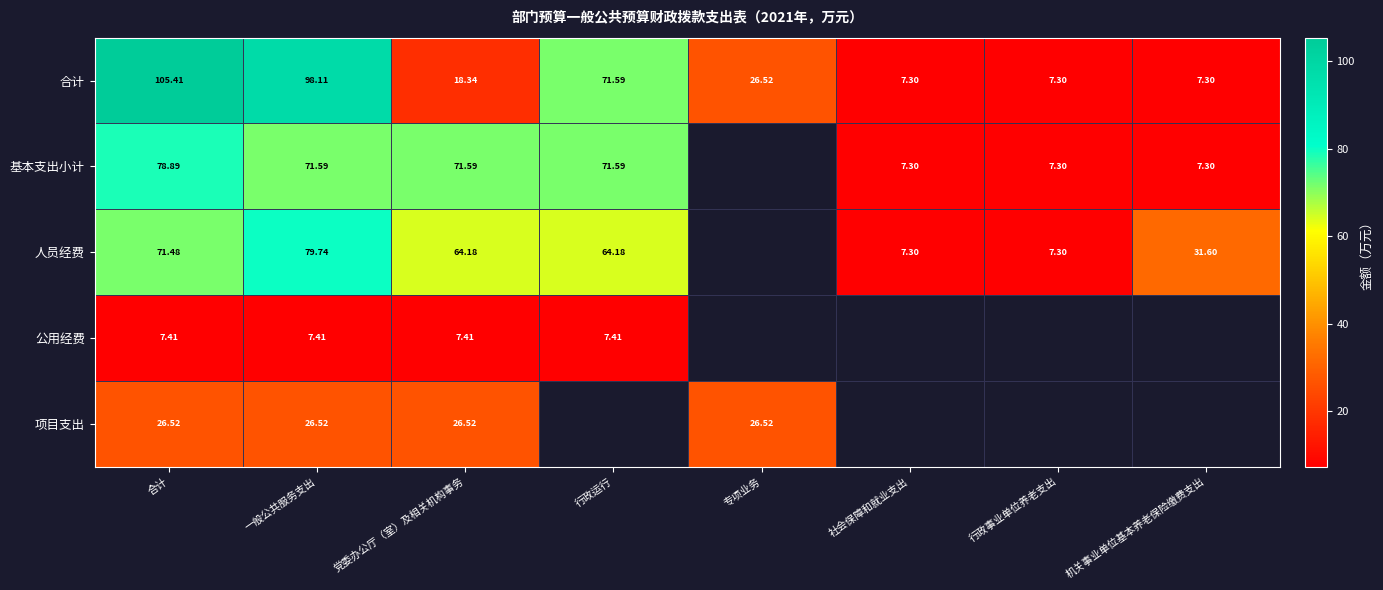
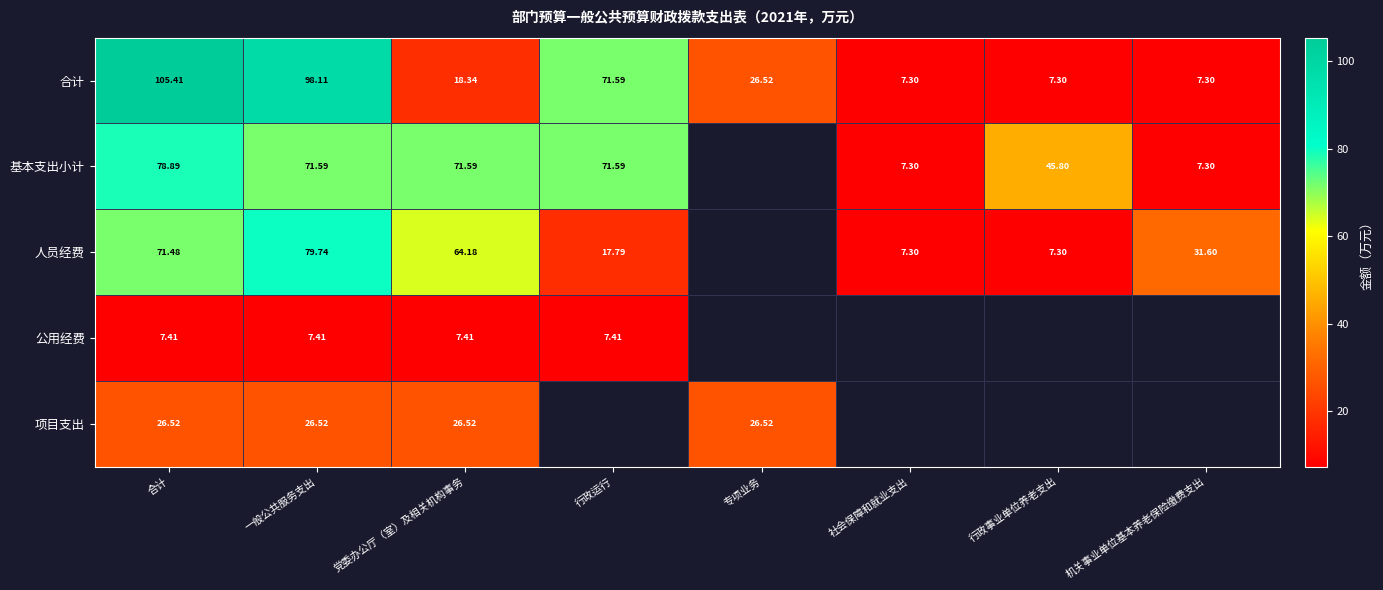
  {
    "合计": {
      "合计": 105.41,
      "一般公共服务支出": 98.11,
      "党委办公厅（室）及相关机构事务": 18.34,
      "行政运行": 71.59,
      "专项业务": 26.52,
      "社会保障和就业支出": 7.30,
      "行政事业单位养老支出": 7.30,
      "机关事业单位基本养老保险缴费支出": 7.30
    },
    "基本支出小计": {
      "合计": 78.89,
      "一般公共服务支出": 71.59,
      "党委办公厅（室）及相关机构事务": 71.59,
      "行政运行": 71.59,
      "社会保障和就业支出": 7.30,
-     "行政事业单位养老支出": 7.30,
+     "行政事业单位养老支出": 45.80,
      "机关事业单位基本养老保险缴费支出": 7.30
    },
    "人员经费": {
      "合计": 71.48,
      "一般公共服务支出": 79.74,
      "党委办公厅（室）及相关机构事务": 64.18,
-     "行政运行": 64.18,
+     "行政运行": 17.79,
      "社会保障和就业支出": 7.30,
      "行政事业单位养老支出": 7.30,
      "机关事业单位基本养老保险缴费支出": 31.60
    },
    "公用经费": {
      "合计": 7.41,
      "一般公共服务支出": 7.41,
      "党委办公厅（室）及相关机构事务": 7.41,
      "行政运行": 7.41
    },
    "项目支出": {
      "合计": 26.52,
      "一般公共服务支出": 26.52,
      "党委办公厅（室）及相关机构事务": 26.52,
      "专项业务": 26.52
    }
  }
